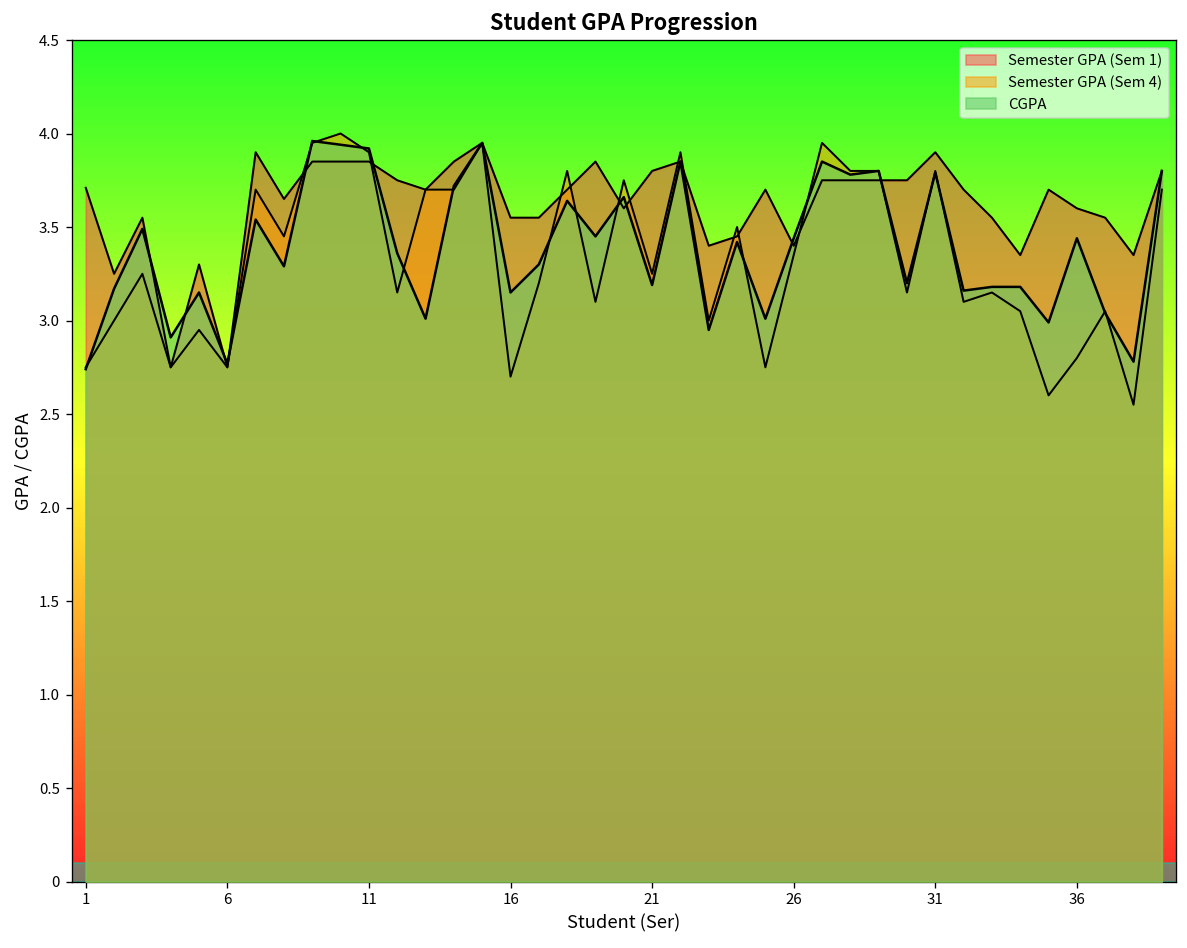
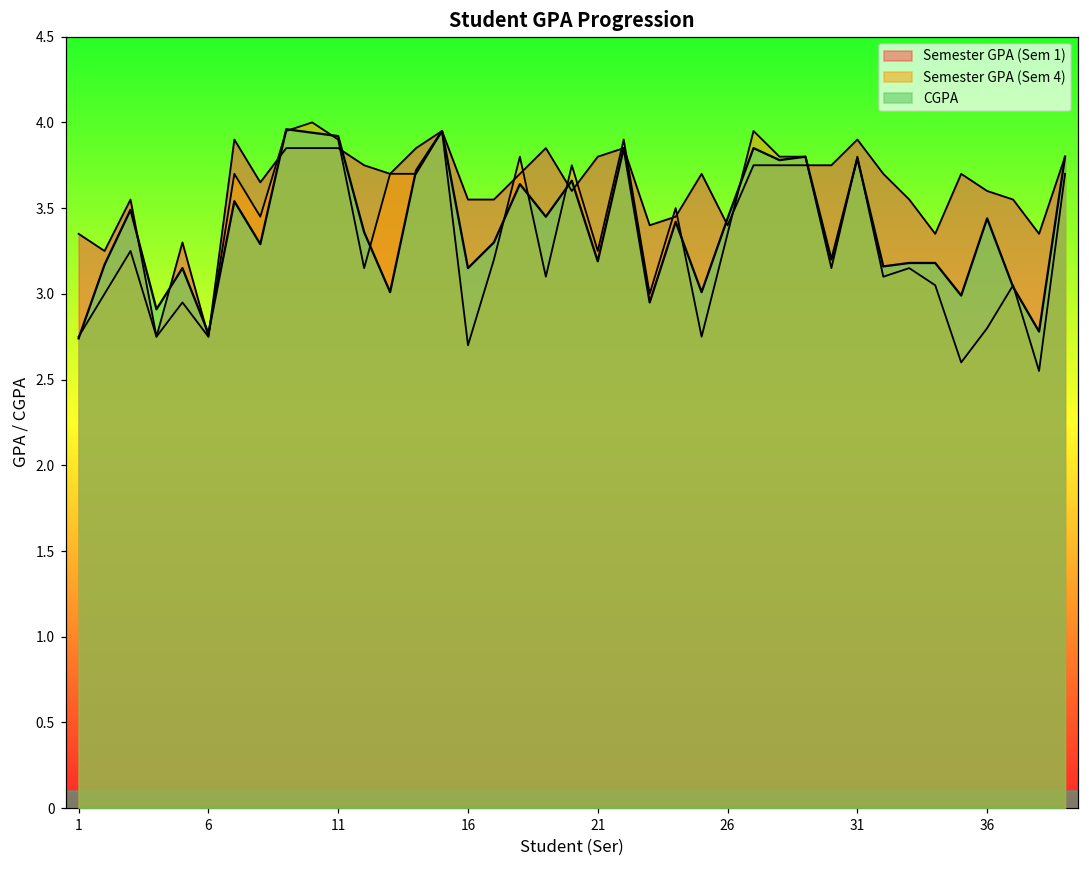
  {
    "Semester GPA (Sem 1)": {
-     "1": 3.71,
+     "1": 3.35,
      "11": 3.85,
      "16": 3.55,
      "21": 3.80,
      "26": 3.40,
      "31": 3.90,
      "36": 3.60
    },
    "Semester GPA (Sem 4)": {
      "11": 3.90,
      "16": 2.70,
      "21": 3.25,
      "26": 3.35,
      "36": 2.80
    },
    "CGPA": {
      "6": 2.77,
      "11": 3.92,
      "16": 3.15,
      "21": 3.19,
      "26": 3.44,
      "36": 3.44
    }
  }
